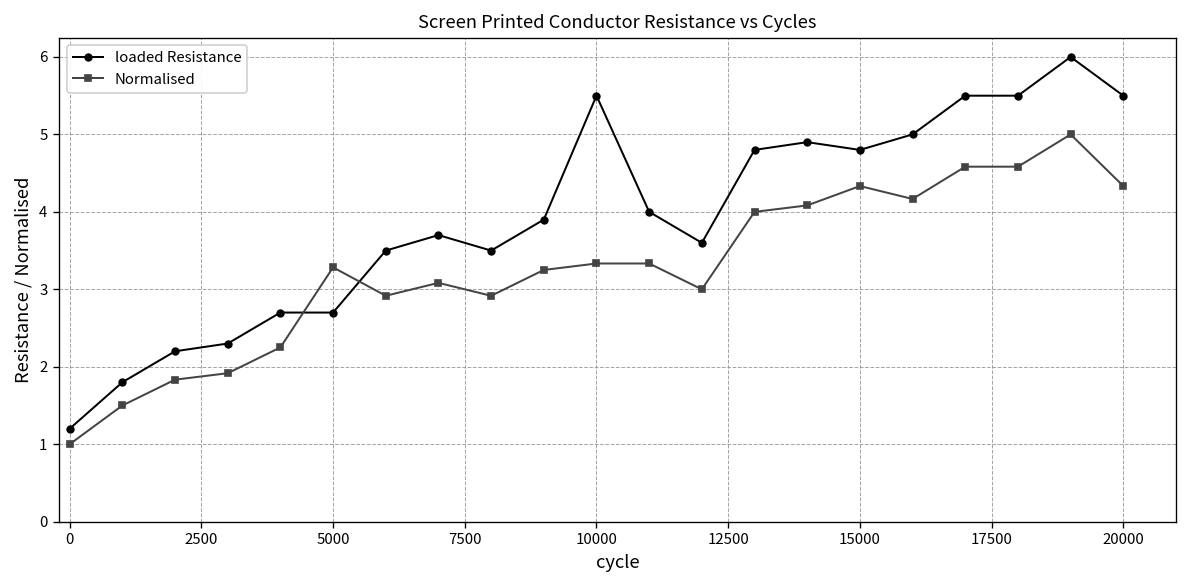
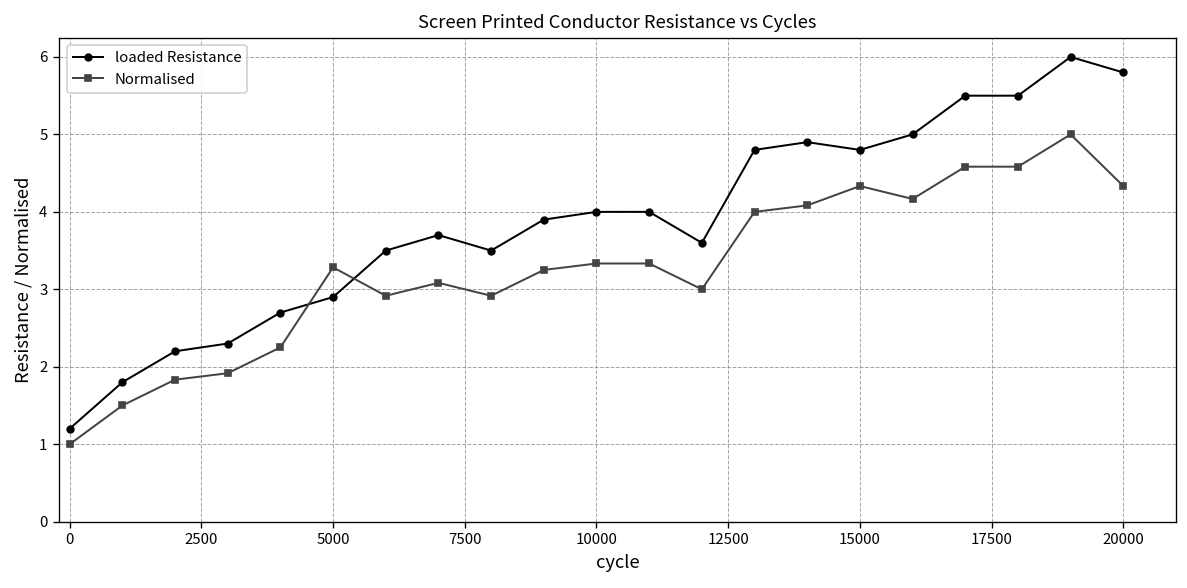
  {
    "loaded Resistance": {
      "0": 1.2,
-     "5000": 2.7,
-     "10000": 5.5,
+     "5000": 2.9,
+     "10000": 4.0,
      "15000": 4.8,
-     "20000": 5.5
+     "20000": 5.8
    },
    "Normalised": {
      "0": 1.0,
      "5000": 3.3,
      "10000": 3.3,
      "15000": 4.3,
      "20000": 4.3
    }
  }
